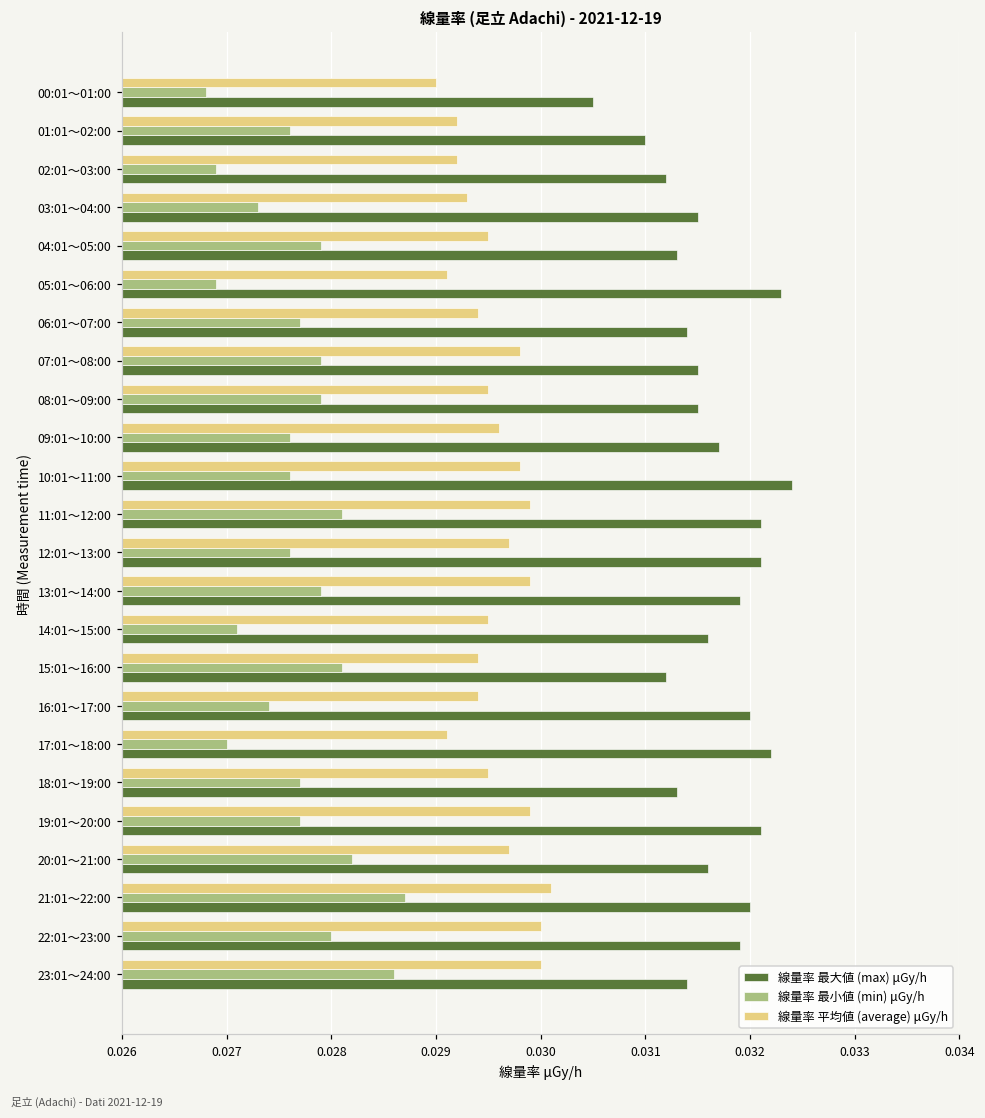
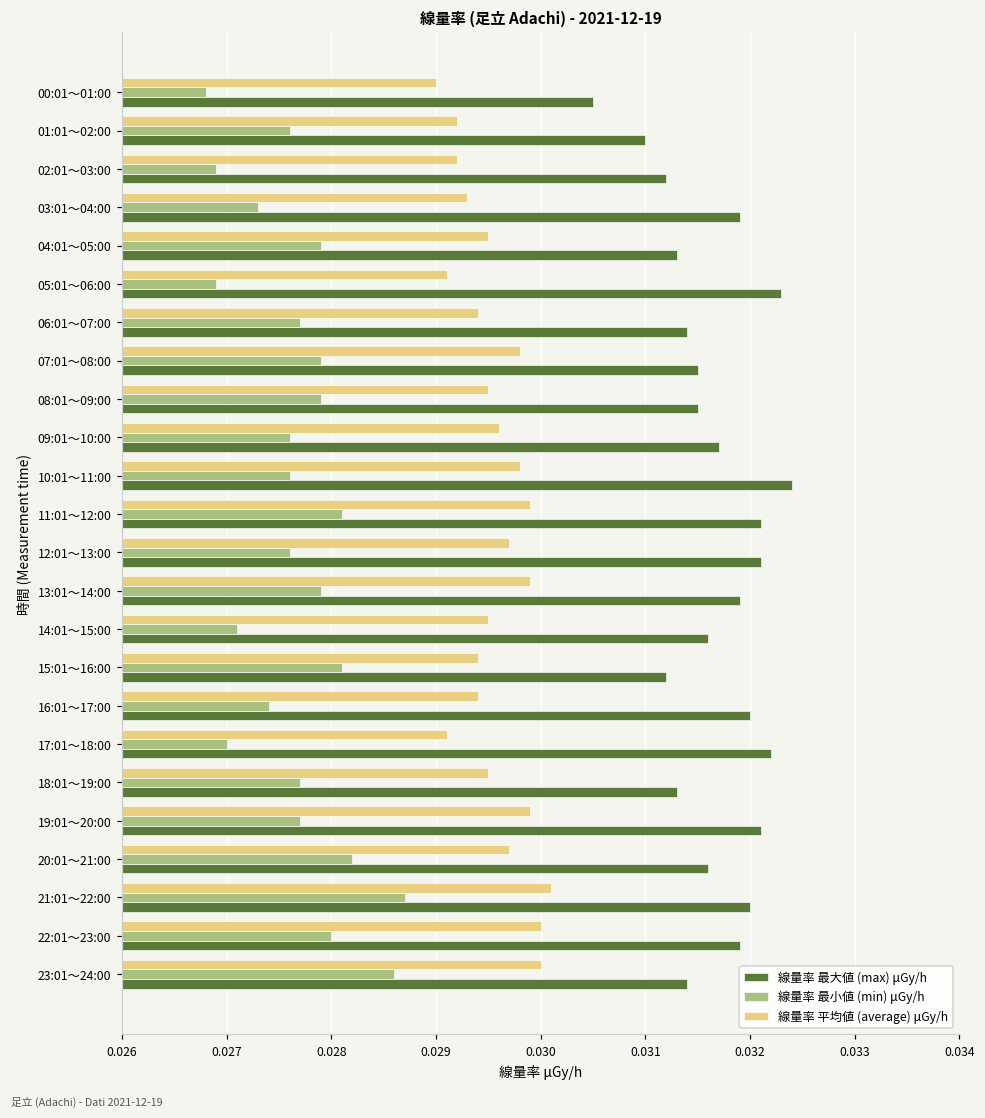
  {
    "線量率 最大値 (max) μGy/h": {
      "00:01～01:00": 0.0305,
      "01:01～02:00": 0.0310,
      "02:01～03:00": 0.0312,
-     "03:01～04:00": 0.0315,
+     "03:01～04:00": 0.0319,
      "04:01～05:00": 0.0313,
      "05:01～06:00": 0.0323,
      "06:01～07:00": 0.0314,
      "07:01～08:00": 0.0315,
      "08:01～09:00": 0.0315,
      "09:01～10:00": 0.0317,
      "10:01～11:00": 0.0324,
      "11:01～12:00": 0.0321,
      "12:01～13:00": 0.0321,
      "13:01～14:00": 0.0319,
      "14:01～15:00": 0.0316,
      "15:01～16:00": 0.0312,
      "16:01～17:00": 0.0320,
      "17:01～18:00": 0.0322,
      "18:01～19:00": 0.0313,
      "19:01～20:00": 0.0321,
      "20:01～21:00": 0.0316,
      "21:01～22:00": 0.0320,
      "22:01～23:00": 0.0319,
      "23:01～24:00": 0.0314
    },
    "線量率 最小値 (min) μGy/h": {
      "00:01～01:00": 0.0268,
      "01:01～02:00": 0.0276,
      "02:01～03:00": 0.0269,
      "03:01～04:00": 0.0273,
      "04:01～05:00": 0.0279,
      "05:01～06:00": 0.0269,
      "06:01～07:00": 0.0277,
      "07:01～08:00": 0.0279,
      "08:01～09:00": 0.0279,
      "09:01～10:00": 0.0276,
      "10:01～11:00": 0.0276,
      "11:01～12:00": 0.0281,
      "12:01～13:00": 0.0276,
      "13:01～14:00": 0.0279,
      "14:01～15:00": 0.0271,
      "15:01～16:00": 0.0281,
      "16:01～17:00": 0.0274,
      "17:01～18:00": 0.0270,
      "18:01～19:00": 0.0277,
      "19:01～20:00": 0.0277,
      "20:01～21:00": 0.0282,
      "21:01～22:00": 0.0287,
      "22:01～23:00": 0.0280,
      "23:01～24:00": 0.0286
    },
    "線量率 平均値 (average) μGy/h": {
      "00:01～01:00": 0.0290,
      "01:01～02:00": 0.0292,
      "02:01～03:00": 0.0292,
      "03:01～04:00": 0.0293,
      "04:01～05:00": 0.0295,
      "05:01～06:00": 0.0291,
      "06:01～07:00": 0.0294,
      "07:01～08:00": 0.0298,
      "08:01～09:00": 0.0295,
      "09:01～10:00": 0.0296,
      "10:01～11:00": 0.0298,
      "11:01～12:00": 0.0299,
      "12:01～13:00": 0.0297,
      "13:01～14:00": 0.0299,
      "14:01～15:00": 0.0295,
      "15:01～16:00": 0.0294,
      "16:01～17:00": 0.0294,
      "17:01～18:00": 0.0291,
      "18:01～19:00": 0.0295,
      "19:01～20:00": 0.0299,
      "20:01～21:00": 0.0297,
      "21:01～22:00": 0.0301,
      "22:01～23:00": 0.0300,
      "23:01～24:00": 0.0300
    }
  }
